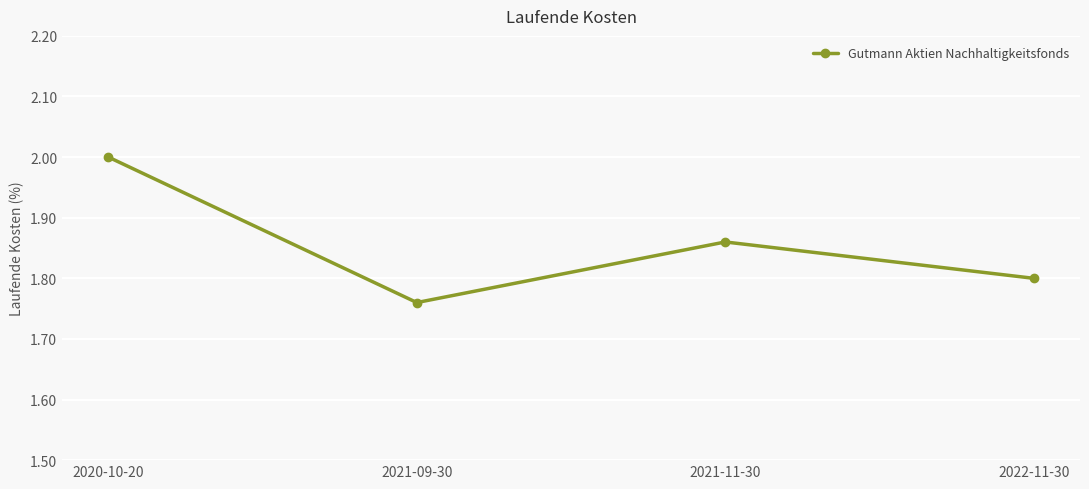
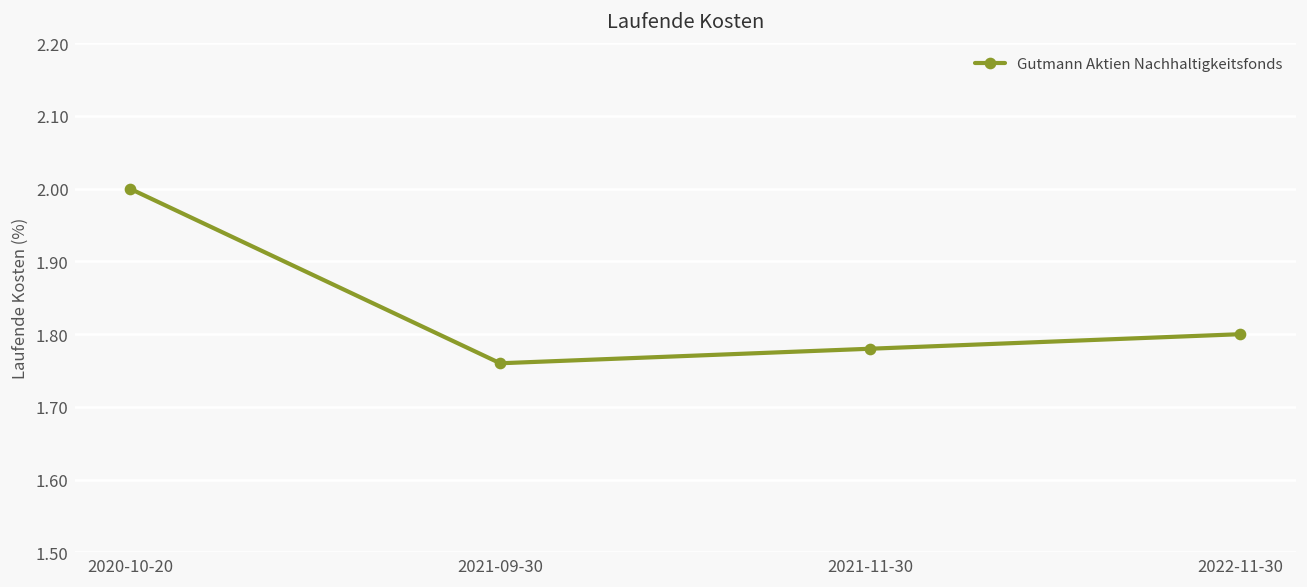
  {
    "2020-10-20": 2.00,
    "2021-09-30": 1.76,
-   "2021-11-30": 1.86,
+   "2021-11-30": 1.78,
    "2022-11-30": 1.80
  }
